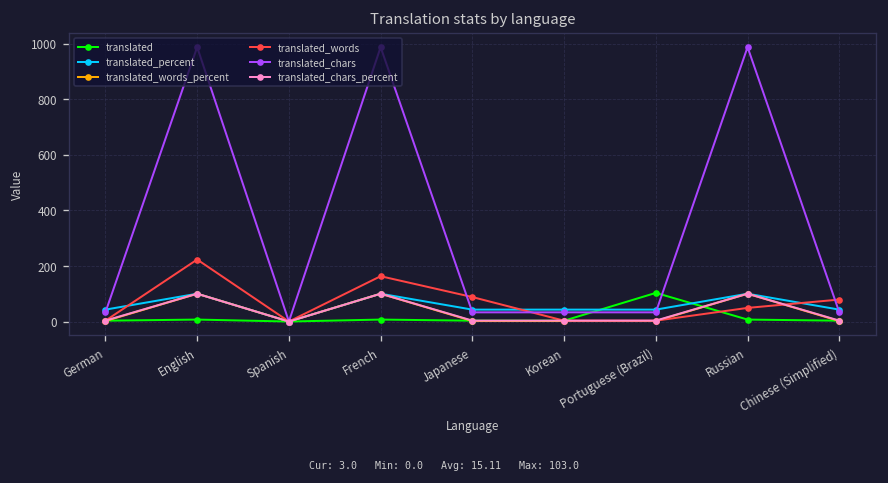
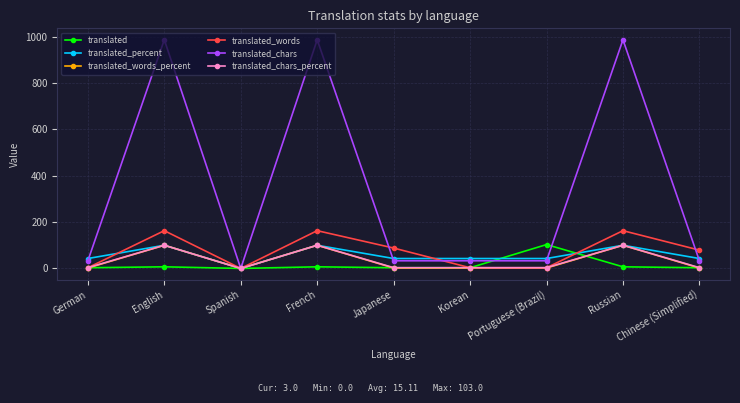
  {
    "translated": {
      "English": 10,
      "French": 10,
      "Portuguese (Brazil)": 100,
      "Russian": 10
    },
    "translated_words": {
-     "English": 220,
+     "English": 160,
      "French": 160,
      "Japanese": 90,
-     "Russian": 50,
+     "Russian": 160,
      "Chinese (Simplified)": 80
    },
    "translated_chars": {
      "Russian": 990
    }
  }
